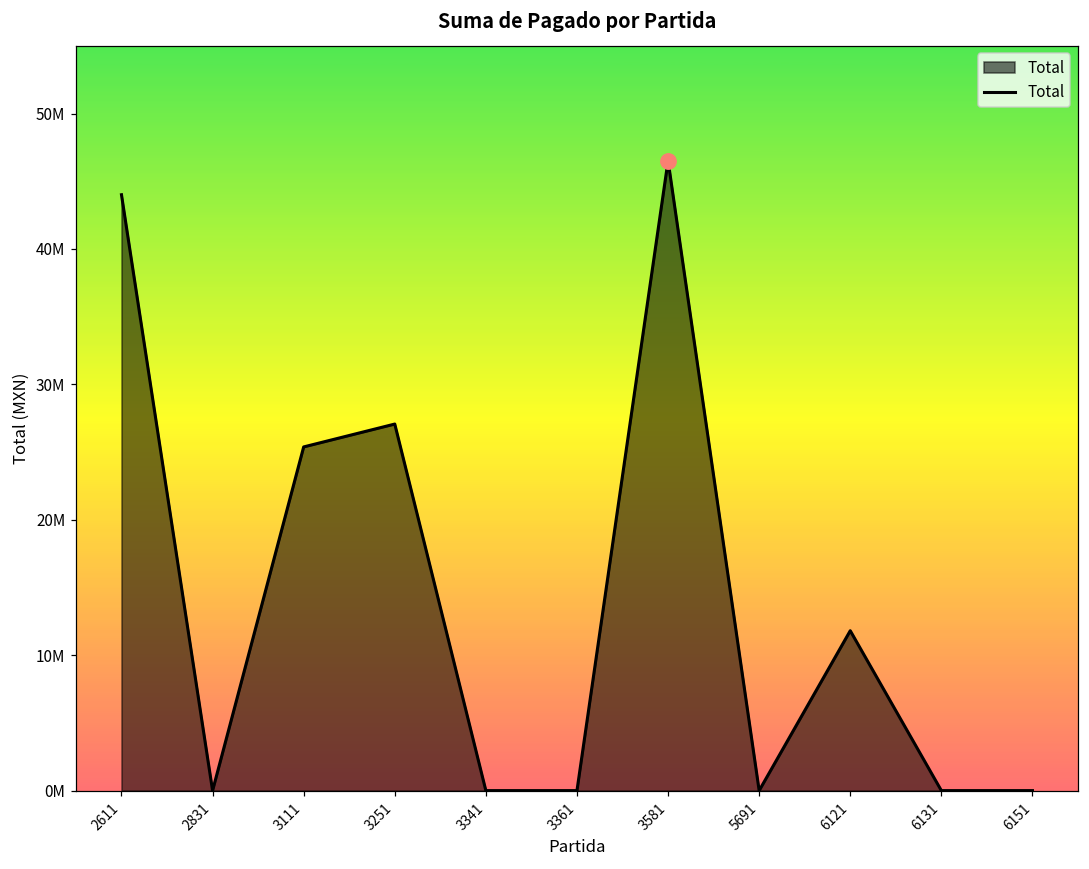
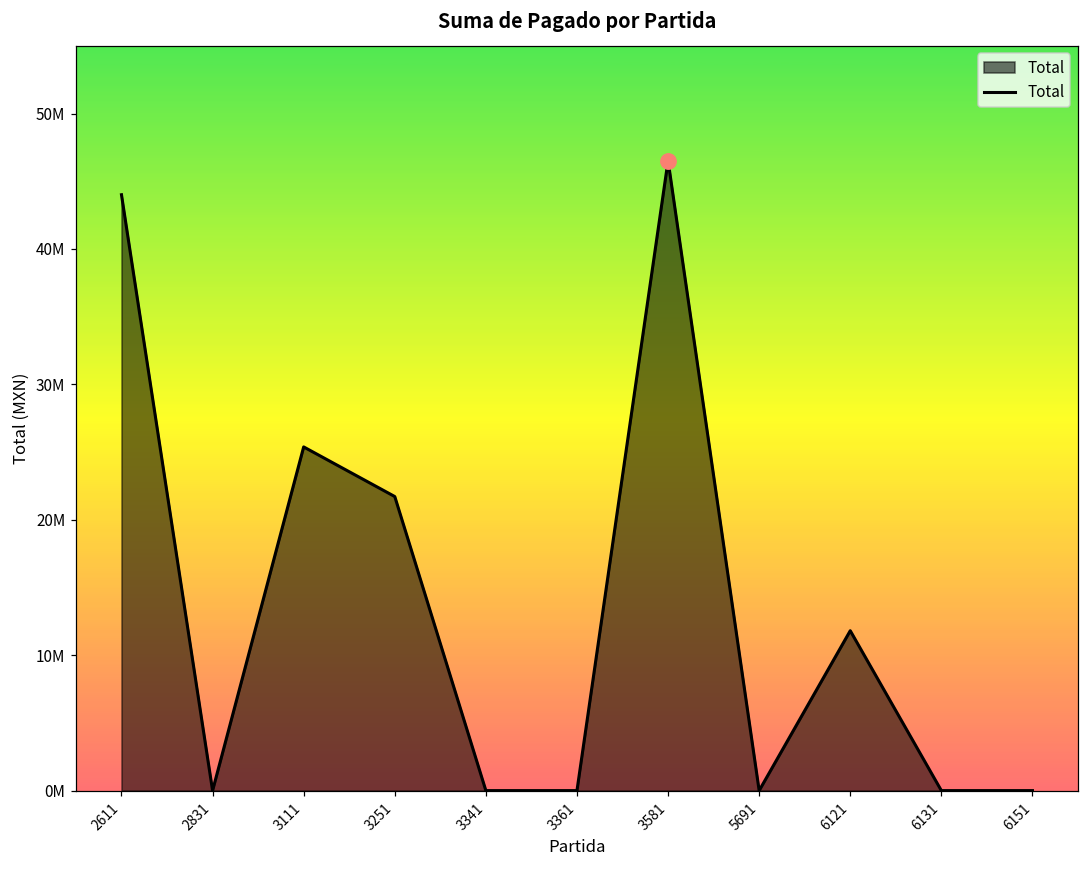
  {
    "Total": {
      "2611": 44000000,
      "2831": 0,
      "3111": 25400000,
-     "3251": 27100000,
+     "3251": 21700000,
      "3341": 0,
      "3361": 0,
      "5691": 0,
      "6121": 11800000,
      "6131": 0,
      "6151": 0
    }
  }
